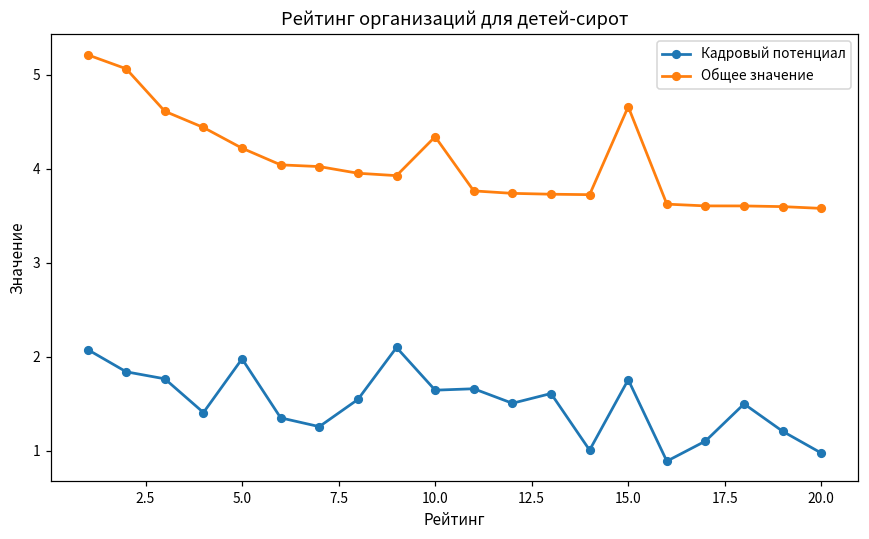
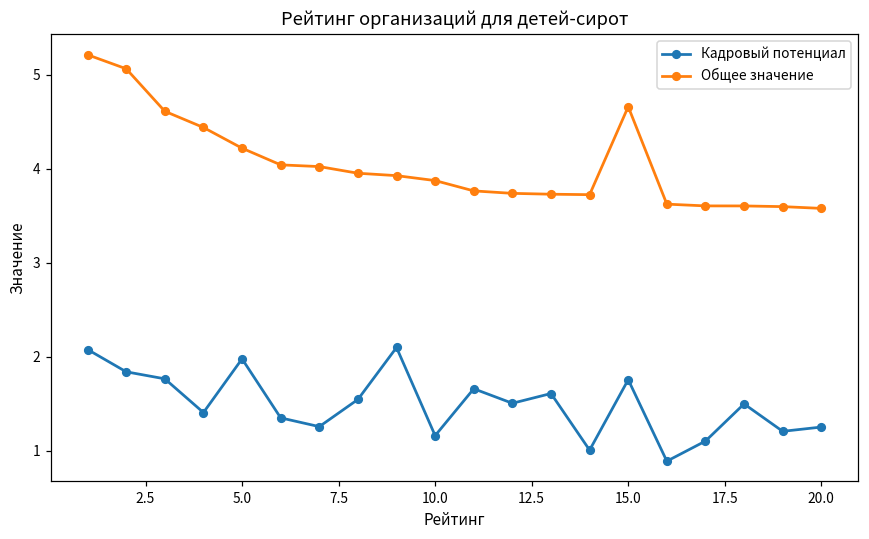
  {
    "Кадровый потенциал": {
      "5.0": 2.0,
-     "10.0": 1.6,
+     "10.0": 1.2,
      "15.0": 1.8,
-     "20.0": 1.0
+     "20.0": 1.3
    },
    "Общее значение": {
      "5.0": 4.2,
-     "10.0": 4.3,
+     "10.0": 3.9,
      "15.0": 4.7,
      "20.0": 3.6
    }
  }
